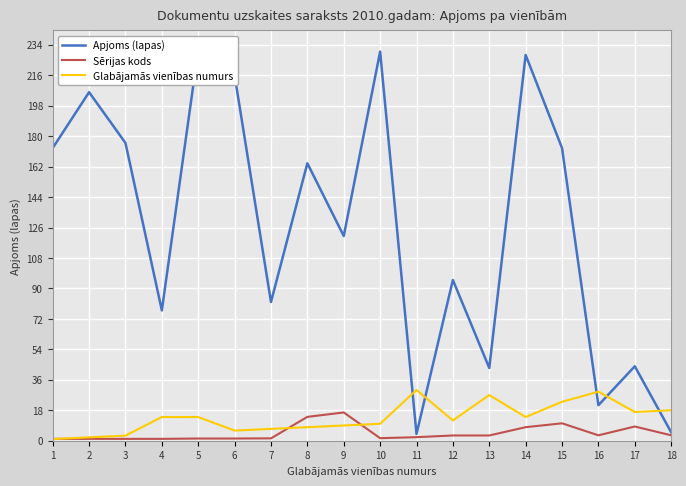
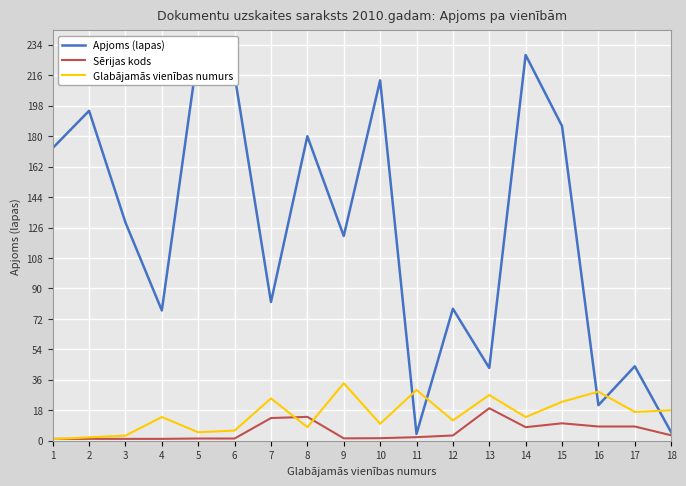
  {
    "Apjoms (lapas)": {
      "1": 173,
-     "2": 206,
-     "3": 176,
+     "2": 195,
+     "3": 129,
      "4": 77,
      "7": 82,
-     "8": 164,
+     "8": 180,
      "9": 121,
-     "10": 230,
+     "10": 213,
      "11": 4,
-     "12": 95,
+     "12": 78,
      "13": 43,
      "14": 228,
-     "15": 173,
+     "15": 186,
      "16": 21,
      "17": 44,
      "18": 5
    },
    "Sērijas kods": {
      "3": 1,
      "4": 1,
      "5": 1,
      "6": 1,
-     "7": 1,
+     "7": 13,
      "8": 14,
-     "9": 17,
+     "9": 1,
      "10": 2,
      "11": 2,
      "12": 3,
-     "13": 3,
+     "13": 19,
      "14": 8,
      "15": 10,
-     "16": 3,
+     "16": 8,
      "17": 8,
      "18": 3
    },
    "Glabājamās vienības numurs": {
      "3": 3,
      "4": 14,
-     "5": 14,
+     "5": 5,
      "6": 6,
-     "7": 7,
+     "7": 25,
      "8": 8,
-     "9": 9,
+     "9": 34,
      "10": 10,
      "11": 30,
      "12": 12,
      "13": 27,
      "14": 14,
      "15": 23,
      "16": 29,
      "17": 17,
      "18": 18
    }
  }
